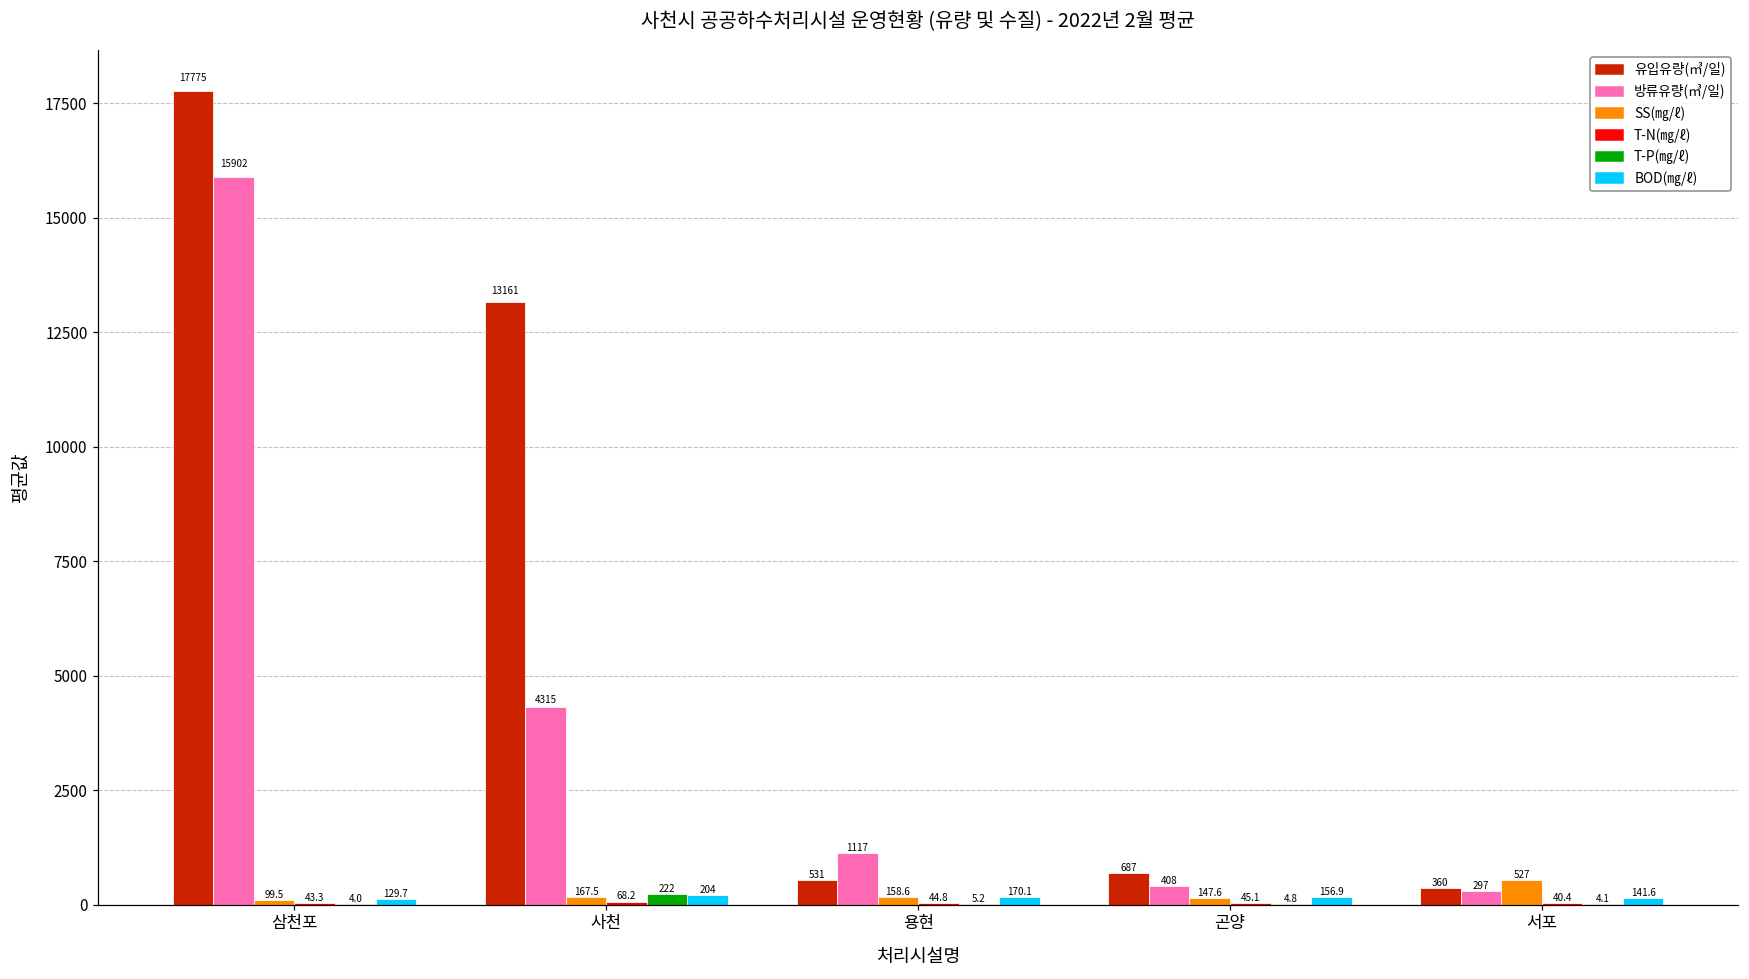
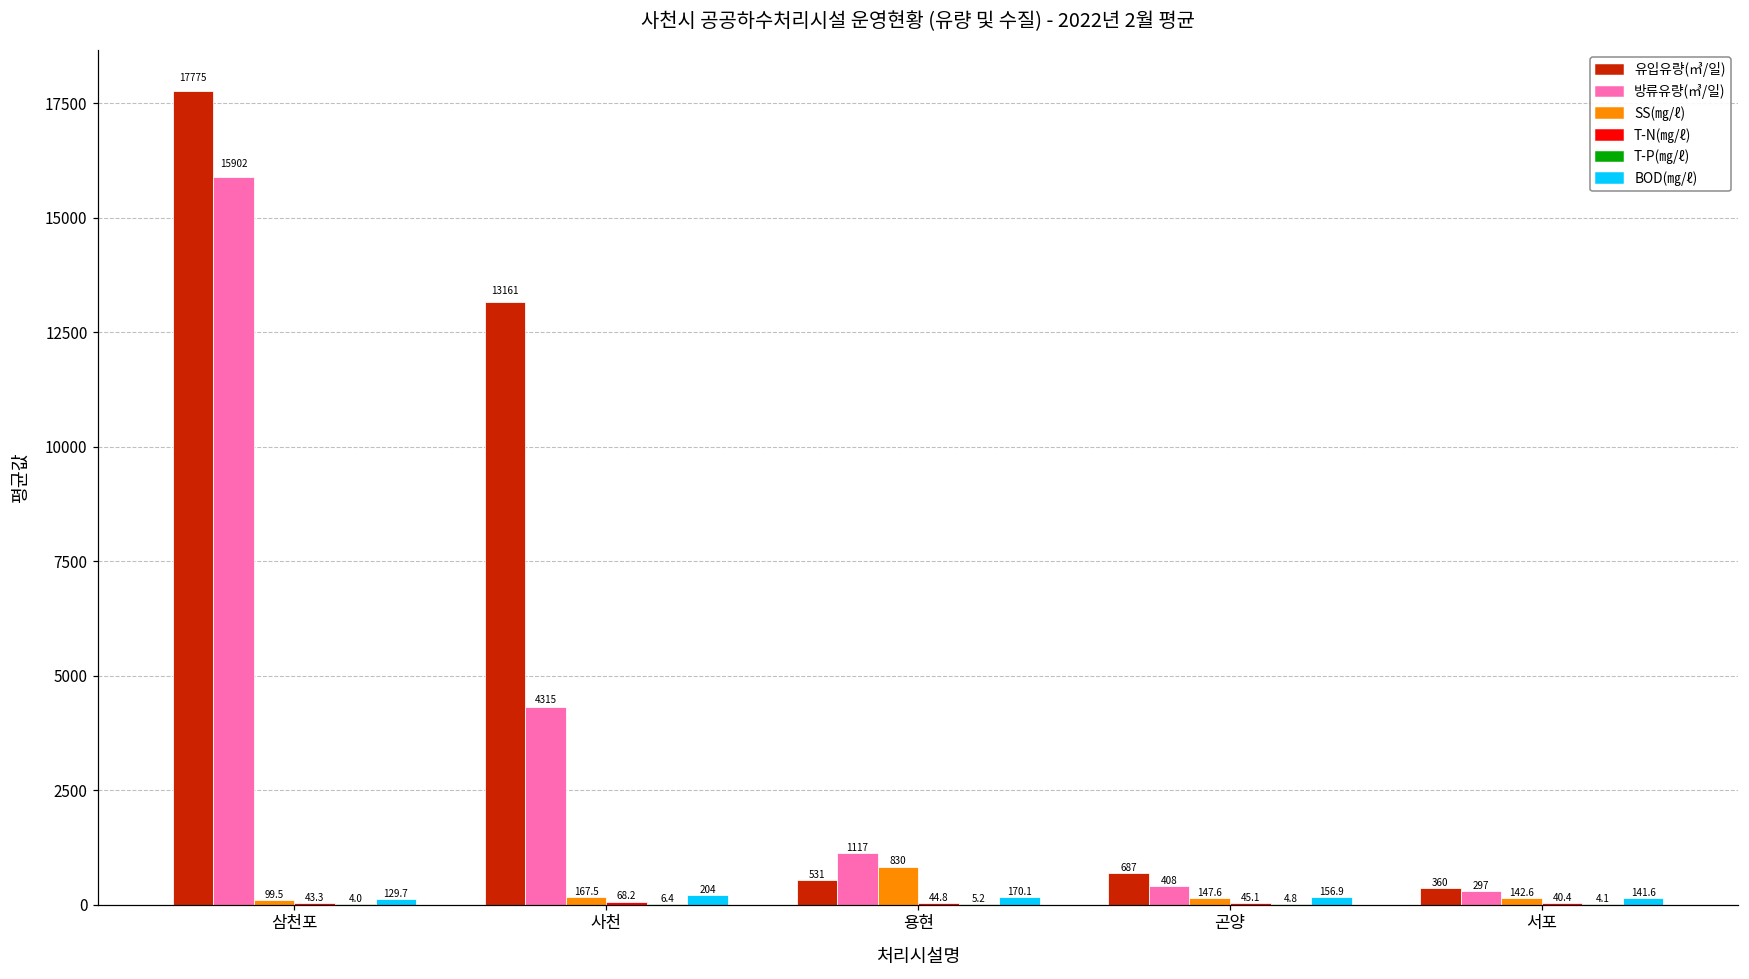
  {
    "유입유량(㎥/일)": {
      "삼천포": 17775,
      "사천": 13161,
      "용현": 531,
      "곤양": 687,
      "서포": 360
    },
    "방류유량(㎥/일)": {
      "삼천포": 15902,
      "사천": 4315,
      "용현": 1117,
      "곤양": 408,
      "서포": 297
    },
    "SS(㎎/ℓ)": {
      "삼천포": 99.5,
      "사천": 167.5,
-     "용현": 158.6,
+     "용현": 830,
      "곤양": 147.6,
-     "서포": 527
+     "서포": 142.6
    },
    "T-N(㎎/ℓ)": {
      "삼천포": 43.3,
      "사천": 68.2,
      "용현": 44.8,
      "곤양": 45.1,
      "서포": 40.4
    },
    "T-P(㎎/ℓ)": {
      "삼천포": 4.0,
-     "사천": 222,
+     "사천": 6.4,
      "용현": 5.2,
      "곤양": 4.8,
      "서포": 4.1
    },
    "BOD(㎎/ℓ)": {
      "삼천포": 129.7,
      "사천": 204,
      "용현": 170.1,
      "곤양": 156.9,
      "서포": 141.6
    }
  }
